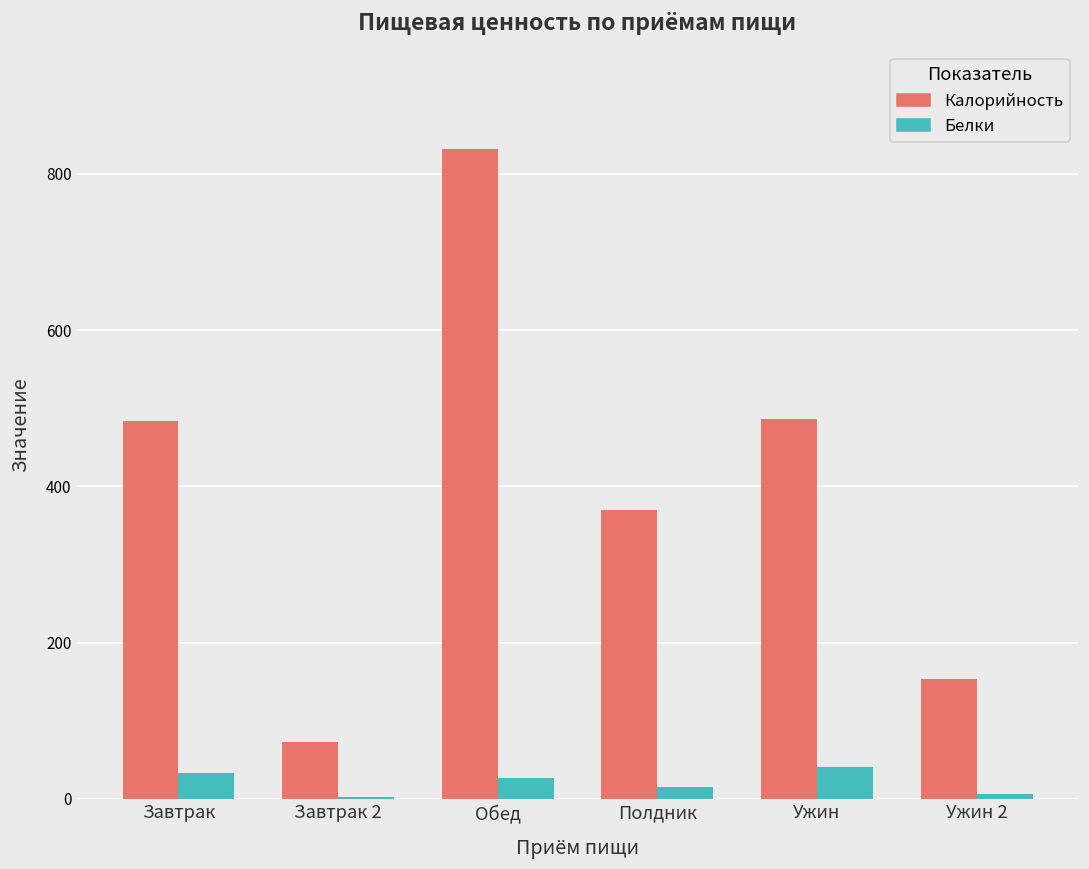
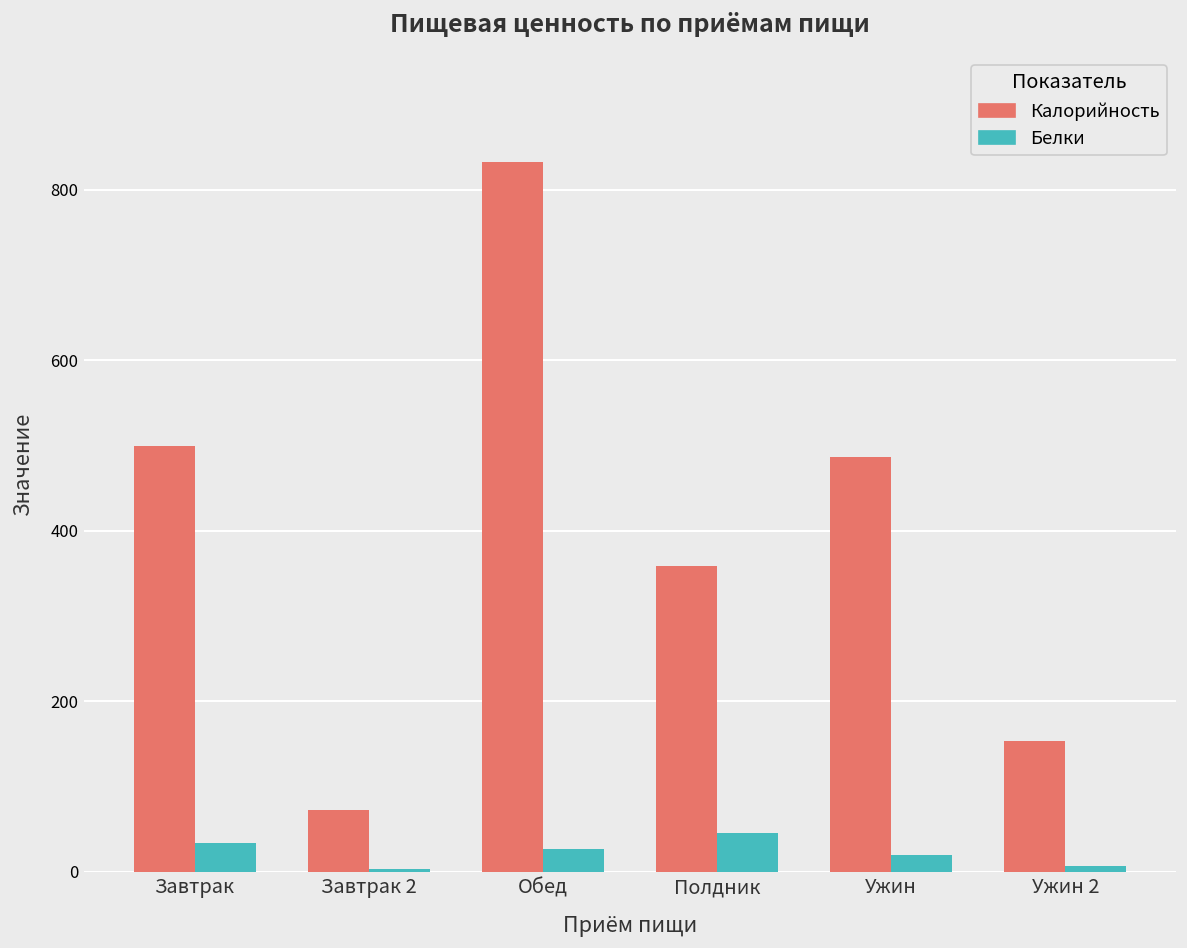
  {
    "Калорийность": {
-     "Завтрак": 480,
+     "Завтрак": 500,
      "Завтрак 2": 70,
      "Обед": 830,
-     "Полдник": 370,
+     "Полдник": 360,
      "Ужин": 490,
      "Ужин 2": 150
    },
    "Белки": {
      "Завтрак": 30,
      "Обед": 30,
-     "Полдник": 10,
-     "Ужин": 40,
+     "Полдник": 40,
+     "Ужин": 20,
      "Ужин 2": 10
    }
  }
